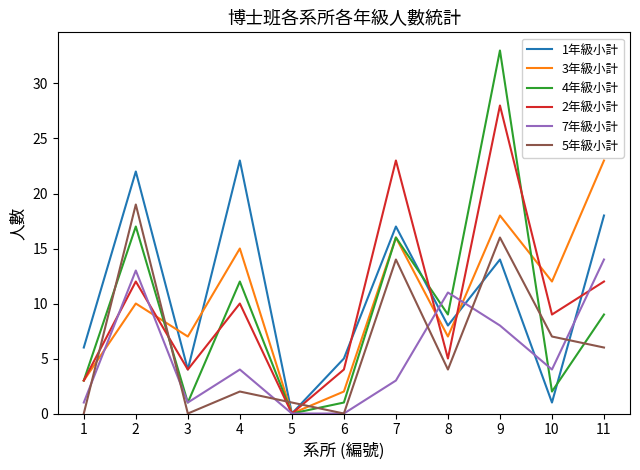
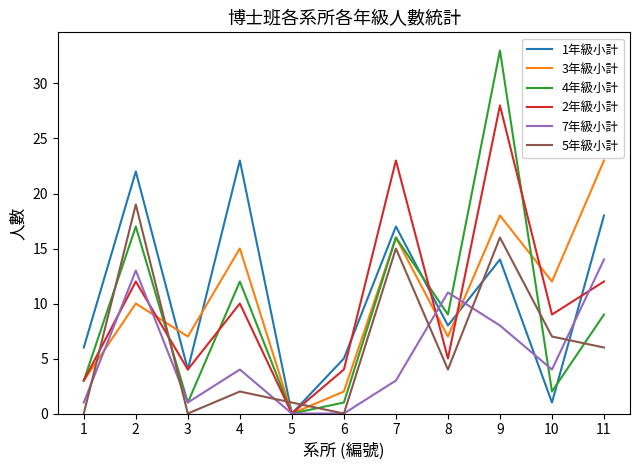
  {
    "1年級小計": {
      "1": 6,
      "2": 22,
      "4": 23,
      "6": 5,
      "7": 17,
      "8": 8,
      "9": 14,
      "10": 1,
      "11": 18
    },
    "3年級小計": {
      "2": 10,
      "3": 7,
      "4": 15,
      "6": 2,
      "8": 7,
      "9": 18,
      "10": 12,
      "11": 23
    },
    "4年級小計": {
      "2": 17,
      "4": 12,
      "6": 1,
      "8": 9,
      "9": 33,
      "10": 2,
      "11": 9
    },
    "2年級小計": {
      "2": 12,
      "4": 10,
      "6": 4,
      "7": 23,
      "8": 5,
      "9": 28,
      "10": 9,
      "11": 12
    },
    "7年級小計": {
      "1": 1,
      "2": 13,
      "4": 4,
      "7": 3,
      "8": 11,
      "9": 8,
      "10": 4,
      "11": 14
    },
    "5年級小計": {
      "1": 0,
      "2": 19,
      "3": 0,
      "4": 2,
      "5": 1,
-     "7": 14,
+     "7": 15,
      "8": 4,
      "9": 16,
      "10": 7,
      "11": 6
    }
  }
